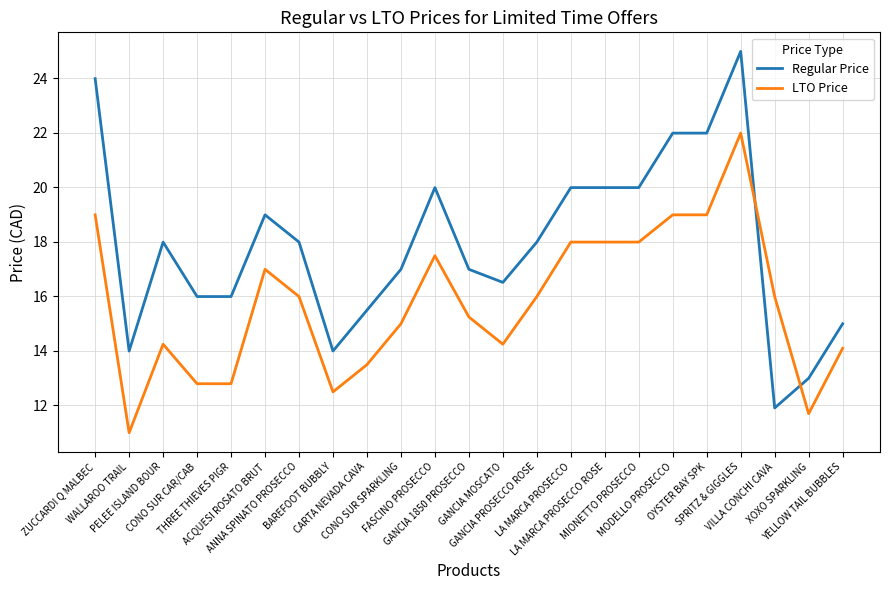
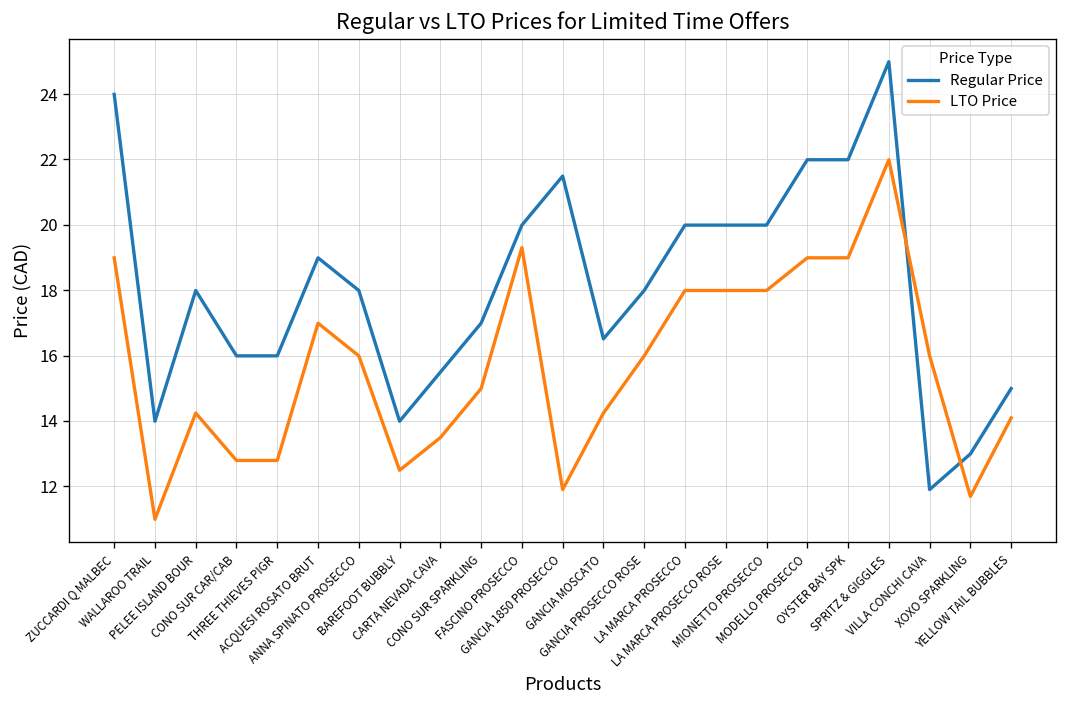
  {
    "Regular Price": {
      "ZUCCARDI Q MALBEC": 24.0,
      "WALLAROO TRAIL": 14.0,
      "PELEE ISLAND BOUR": 18.0,
      "CONO SUR CAR/CAB": 16.0,
      "THREE THIEVES PIGR": 16.0,
      "ACQUESI ROSATO BRUT": 19.0,
      "ANNA SPINATO PROSECCO": 18.0,
      "BAREFOOT BUBBLY": 14.0,
      "CARTA NEVADA CAVA": 15.5,
      "CONO SUR SPARKLING": 17.0,
      "FASCINO PROSECCO": 20.0,
-     "GANCIA 1850 PROSECCO": 17.0,
+     "GANCIA 1850 PROSECCO": 21.5,
      "GANCIA MOSCATO": 16.5,
      "GANCIA PROSECCO ROSE": 18.0,
      "LA MARCA PROSECCO": 20.0,
      "LA MARCA PROSECCO ROSE": 20.0,
      "MIONETTO PROSECCO": 20.0,
      "MODELLO PROSECCO": 22.0,
      "OYSTER BAY SPK": 22.0,
      "SPRITZ & GIGGLES": 25.0,
      "VILLA CONCHI CAVA": 11.9,
      "XOXO SPARKLING": 13.0,
      "YELLOW TAIL BUBBLES": 15.0
    },
    "LTO Price": {
      "ZUCCARDI Q MALBEC": 19.0,
      "WALLAROO TRAIL": 11.0,
      "PELEE ISLAND BOUR": 14.2,
      "CONO SUR CAR/CAB": 12.8,
      "THREE THIEVES PIGR": 12.8,
      "ACQUESI ROSATO BRUT": 17.0,
      "ANNA SPINATO PROSECCO": 16.0,
      "BAREFOOT BUBBLY": 12.5,
      "CARTA NEVADA CAVA": 13.5,
      "CONO SUR SPARKLING": 15.0,
-     "FASCINO PROSECCO": 17.5,
-     "GANCIA 1850 PROSECCO": 15.2,
+     "FASCINO PROSECCO": 19.3,
+     "GANCIA 1850 PROSECCO": 11.9,
      "GANCIA MOSCATO": 14.2,
      "GANCIA PROSECCO ROSE": 16.0,
      "LA MARCA PROSECCO": 18.0,
      "LA MARCA PROSECCO ROSE": 18.0,
      "MIONETTO PROSECCO": 18.0,
      "MODELLO PROSECCO": 19.0,
      "OYSTER BAY SPK": 19.0,
      "SPRITZ & GIGGLES": 22.0,
      "VILLA CONCHI CAVA": 16.0,
      "XOXO SPARKLING": 11.7,
      "YELLOW TAIL BUBBLES": 14.1
    }
  }
